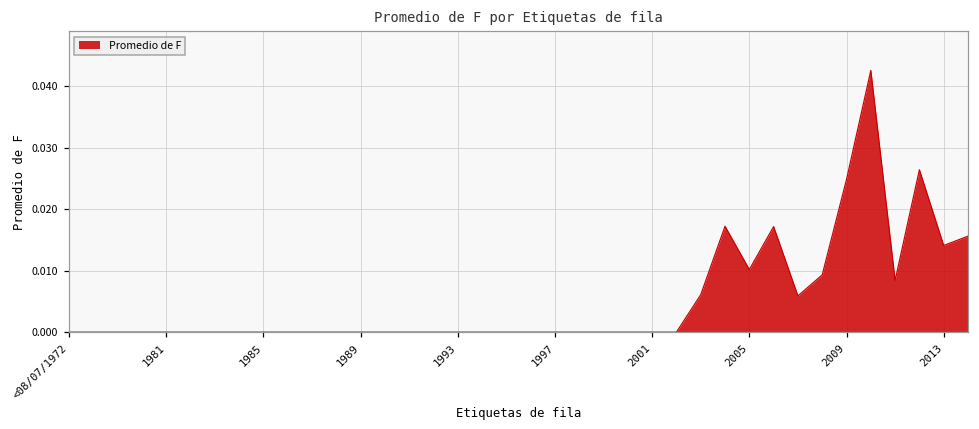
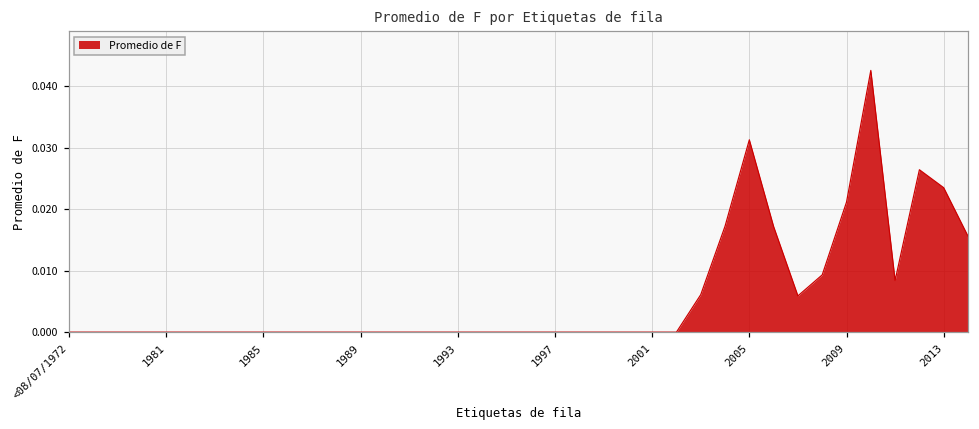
  {
    "<08/07/1972": 0.000,
    "1981": 0.000,
    "1985": 0.000,
    "1989": 0.000,
    "1993": 0.000,
    "1997": 0.000,
    "2001": 0.000,
-   "2005": 0.010,
-   "2009": 0.025,
-   "2013": 0.014
+   "2005": 0.031,
+   "2009": 0.021,
+   "2013": 0.024
  }
